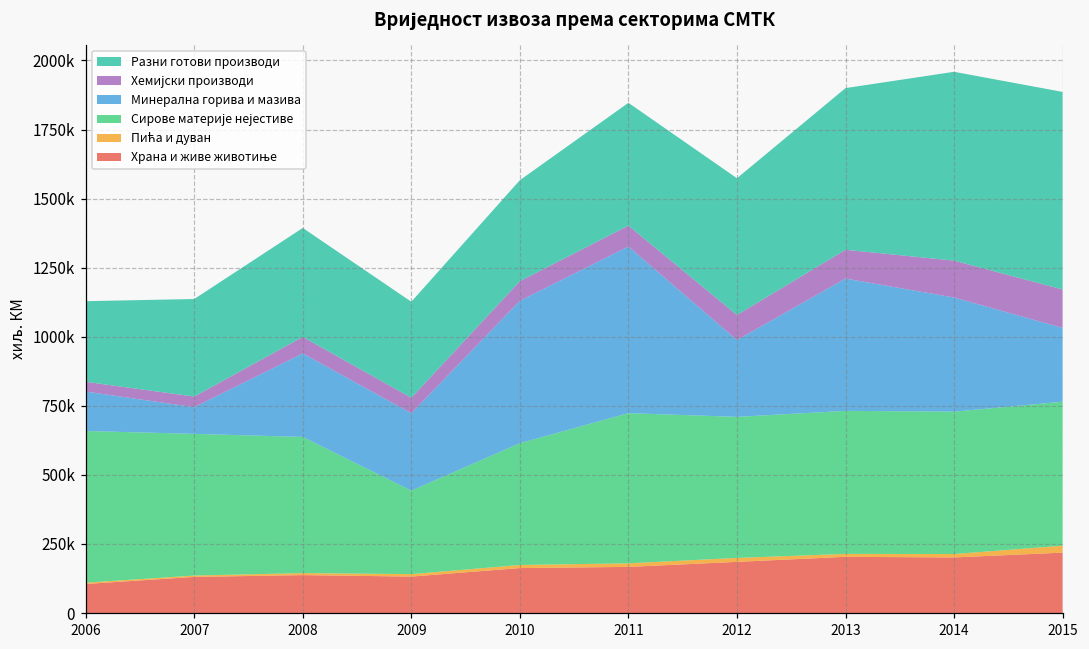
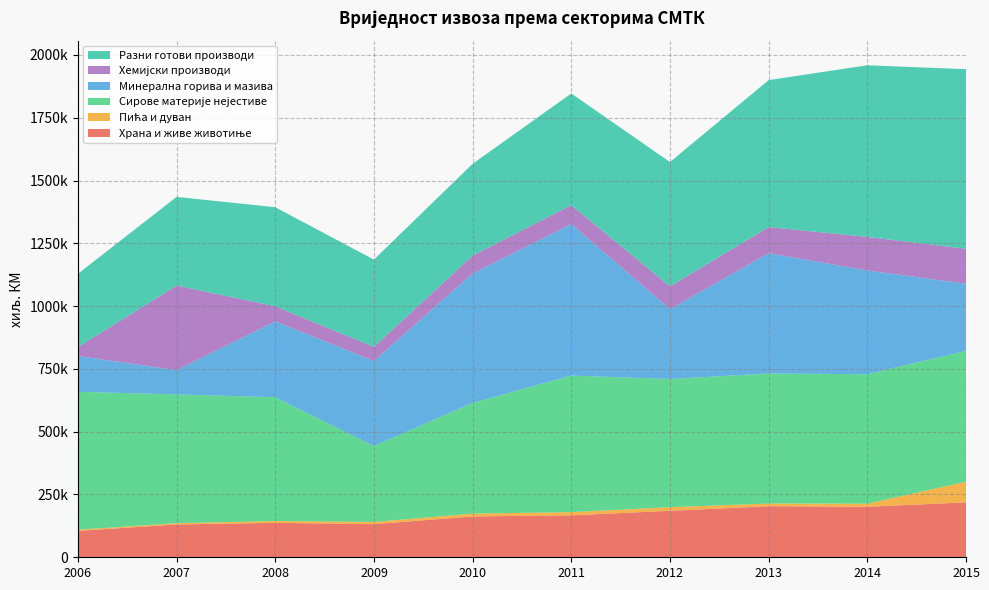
  {
    "Храна и живе животиње": {
      "2010": 160000,
      "2011": 170000,
      "2012": 190000,
      "2013": 200000,
      "2014": 200000,
      "2015": 220000
    },
    "Пића и дуван": {
      "2010": 10000,
      "2011": 10000,
      "2012": 10000,
      "2013": 10000,
      "2014": 10000,
-     "2015": 30000
+     "2015": 80000
    },
    "Минерална горива и мазива": {
      "2006": 140000,
      "2007": 100000,
      "2008": 300000,
-     "2009": 280000,
+     "2009": 340000,
      "2010": 520000,
      "2011": 600000,
      "2012": 280000,
      "2013": 480000,
      "2014": 410000,
      "2015": 270000
    },
    "Хемијски производи": {
      "2006": 40000,
-     "2007": 40000,
+     "2007": 340000,
      "2008": 60000,
      "2009": 60000,
      "2010": 70000,
      "2011": 80000,
      "2012": 90000,
      "2013": 100000,
      "2014": 130000,
      "2015": 140000
    }
  }
